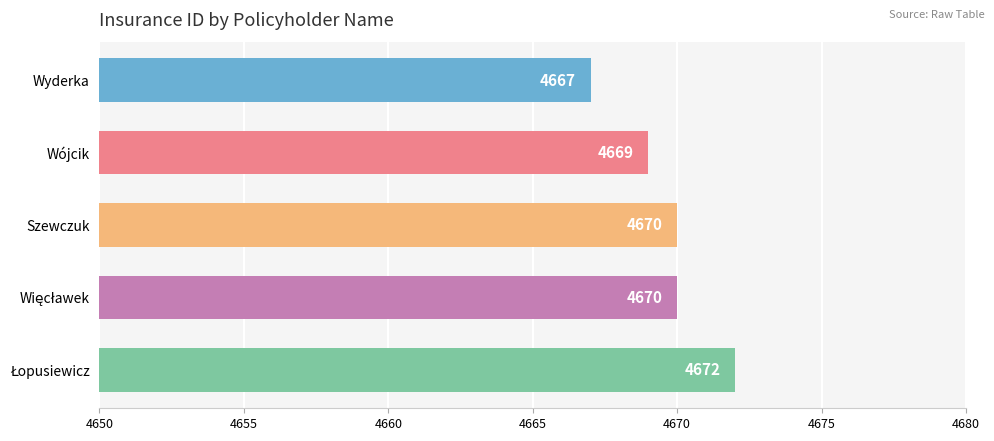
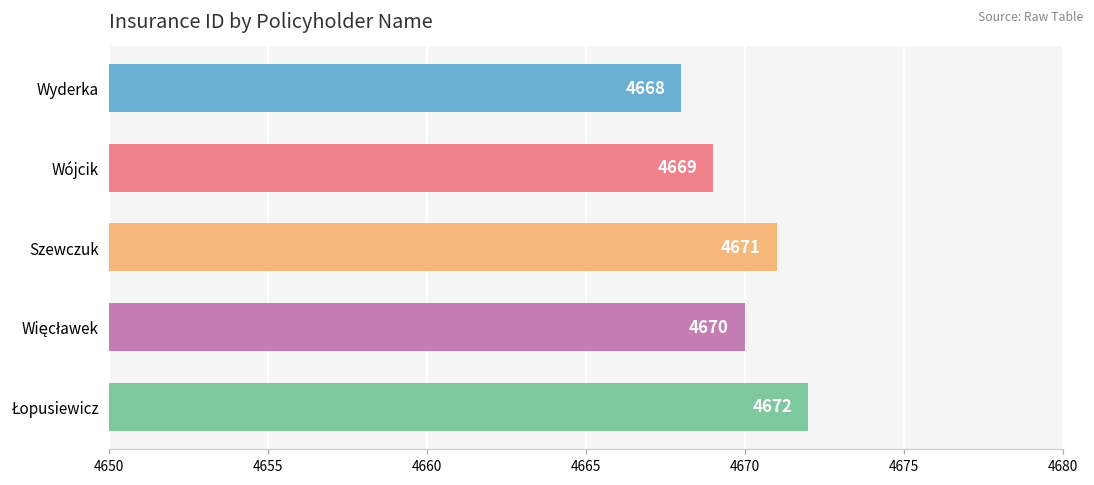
  {
-   "Wyderka": 4667,
+   "Wyderka": 4668,
    "Wójcik": 4669,
-   "Szewczuk": 4670,
+   "Szewczuk": 4671,
    "Więcławek": 4670,
    "Łopusiewicz": 4672
  }
